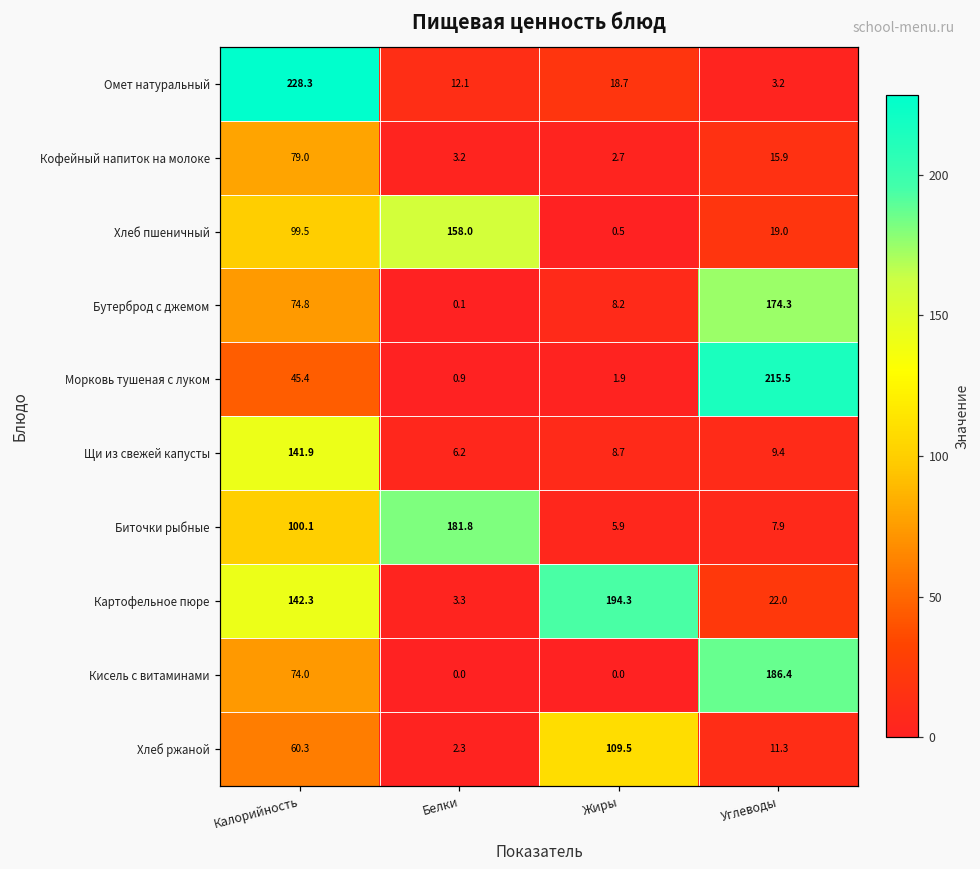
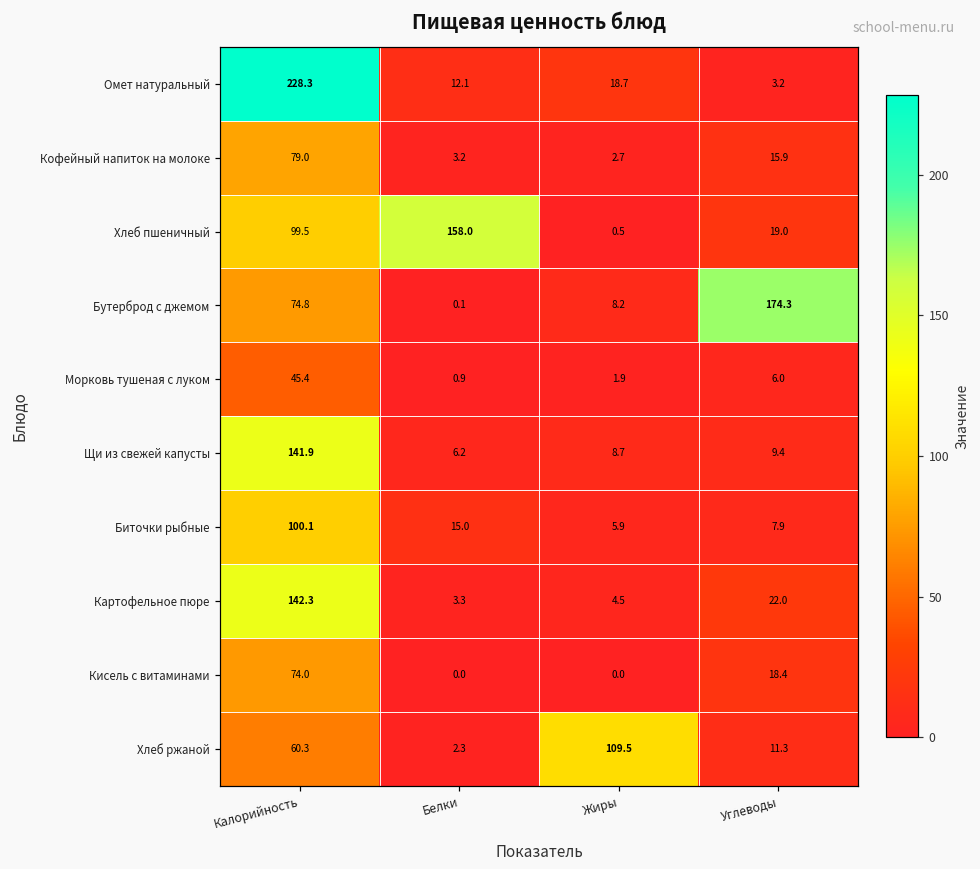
  {
    "Омет натуральный": {
      "Калорийность": 228.3,
      "Белки": 12.1,
      "Жиры": 18.7,
      "Углеводы": 3.2
    },
    "Кофейный напиток на молоке": {
      "Калорийность": 79.0,
      "Белки": 3.2,
      "Жиры": 2.7,
      "Углеводы": 15.9
    },
    "Хлеб пшеничный": {
      "Калорийность": 99.5,
      "Белки": 158.0,
      "Жиры": 0.5,
      "Углеводы": 19.0
    },
    "Бутерброд с джемом": {
      "Калорийность": 74.8,
      "Белки": 0.1,
      "Жиры": 8.2,
      "Углеводы": 174.3
    },
    "Морковь тушеная с луком": {
      "Калорийность": 45.4,
      "Белки": 0.9,
      "Жиры": 1.9,
-     "Углеводы": 215.5
+     "Углеводы": 6.0
    },
    "Щи из свежей капусты": {
      "Калорийность": 141.9,
      "Белки": 6.2,
      "Жиры": 8.7,
      "Углеводы": 9.4
    },
    "Биточки рыбные": {
      "Калорийность": 100.1,
-     "Белки": 181.8,
+     "Белки": 15.0,
      "Жиры": 5.9,
      "Углеводы": 7.9
    },
    "Картофельное пюре": {
      "Калорийность": 142.3,
      "Белки": 3.3,
-     "Жиры": 194.3,
+     "Жиры": 4.5,
      "Углеводы": 22.0
    },
    "Кисель с витаминами": {
      "Калорийность": 74.0,
      "Белки": 0.0,
      "Жиры": 0.0,
-     "Углеводы": 186.4
+     "Углеводы": 18.4
    },
    "Хлеб ржаной": {
      "Калорийность": 60.3,
      "Белки": 2.3,
      "Жиры": 109.5,
      "Углеводы": 11.3
    }
  }
